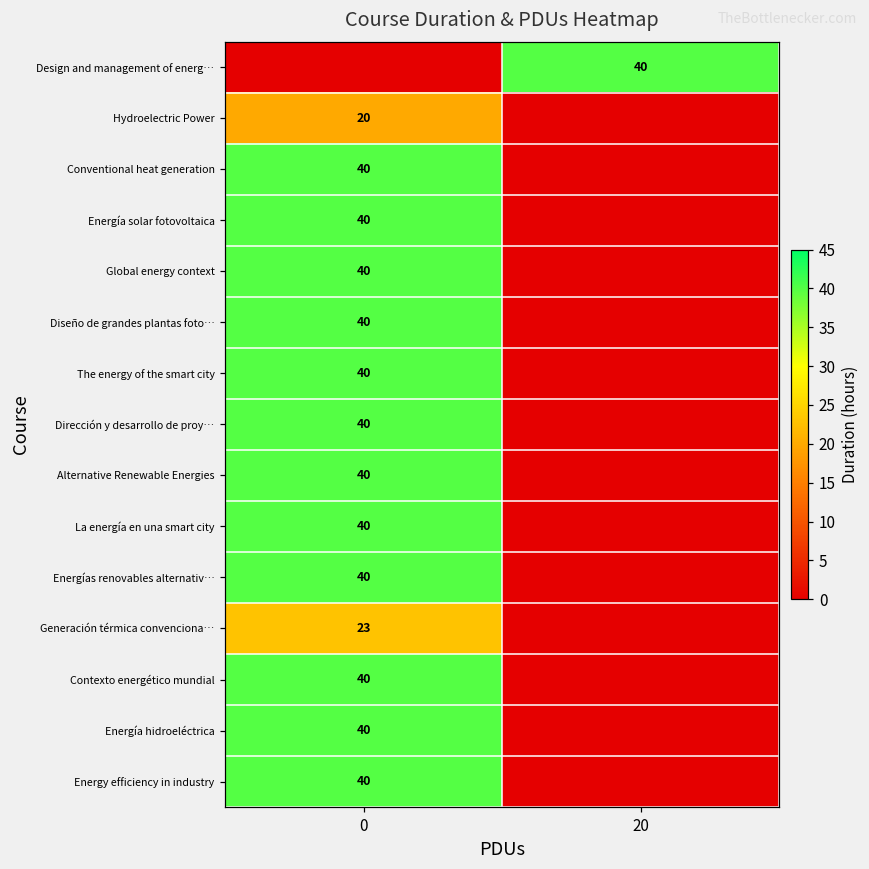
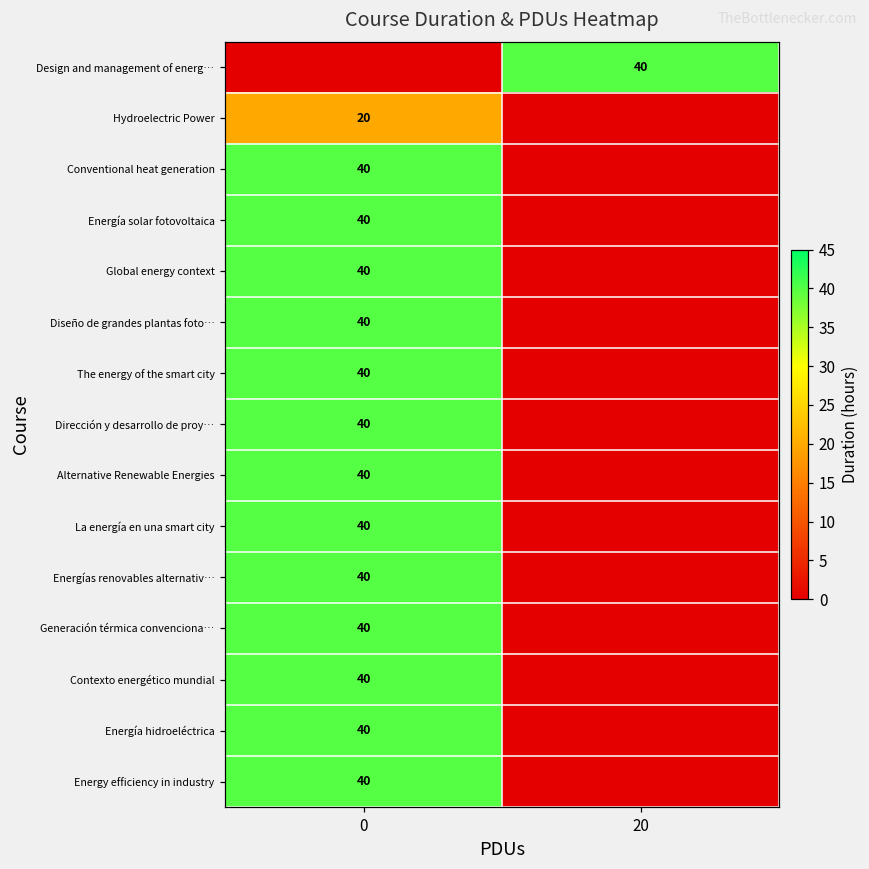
  {
    "Design and management of energ…": {
      "20": 40
    },
    "Hydroelectric Power": {
      "0": 20
    },
    "Conventional heat generation": {
      "0": 40
    },
    "Energía solar fotovoltaica": {
      "0": 40
    },
    "Global energy context": {
      "0": 40
    },
    "Diseño de grandes plantas foto…": {
      "0": 40
    },
    "The energy of the smart city": {
      "0": 40
    },
    "Dirección y desarrollo de proy…": {
      "0": 40
    },
    "Alternative Renewable Energies": {
      "0": 40
    },
    "La energía en una smart city": {
      "0": 40
    },
    "Energías renovables alternativ…": {
      "0": 40
    },
    "Generación térmica convenciona…": {
-     "0": 23
+     "0": 40
    },
    "Contexto energético mundial": {
      "0": 40
    },
    "Energía hidroeléctrica": {
      "0": 40
    },
    "Energy efficiency in industry": {
      "0": 40
    }
  }
